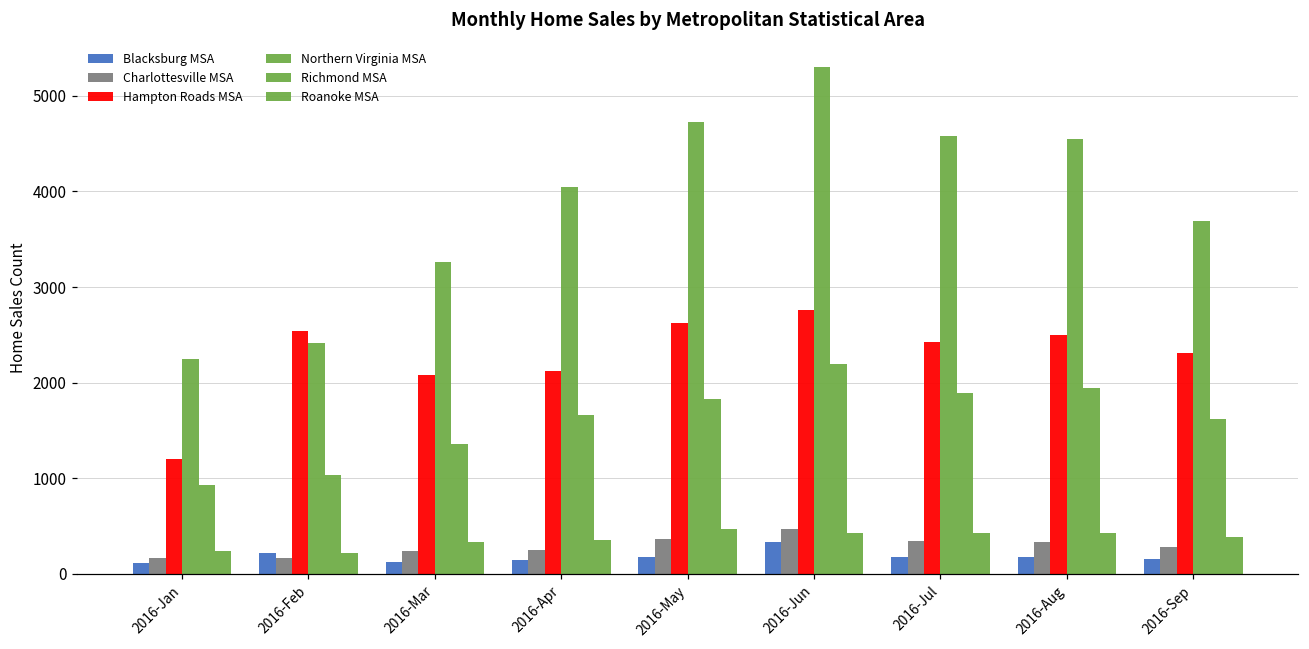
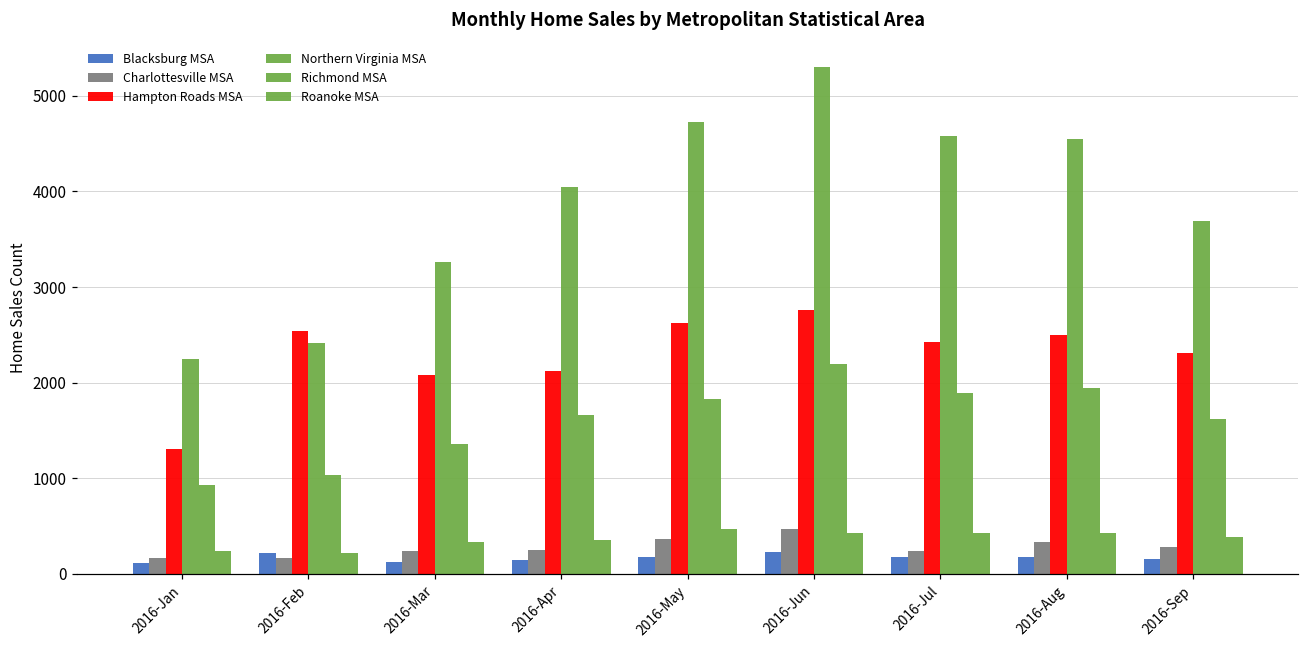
  {
    "Blacksburg MSA": {
      "2016-Jan": 100,
      "2016-Feb": 200,
      "2016-Mar": 100,
      "2016-Apr": 100,
      "2016-May": 200,
-     "2016-Jun": 300,
+     "2016-Jun": 200,
      "2016-Jul": 200,
      "2016-Aug": 200,
      "2016-Sep": 100
    },
    "Charlottesville MSA": {
      "2016-Jan": 200,
      "2016-Feb": 200,
      "2016-Mar": 200,
      "2016-Apr": 200,
      "2016-May": 400,
      "2016-Jun": 500,
-     "2016-Jul": 300,
+     "2016-Jul": 200,
      "2016-Aug": 300,
      "2016-Sep": 300
    },
    "Hampton Roads MSA": {
-     "2016-Jan": 1200,
+     "2016-Jan": 1300,
      "2016-Feb": 2500,
      "2016-Mar": 2100,
      "2016-Apr": 2100,
      "2016-May": 2600,
      "2016-Jun": 2800,
      "2016-Jul": 2400,
      "2016-Aug": 2500,
      "2016-Sep": 2300
    }
  }
